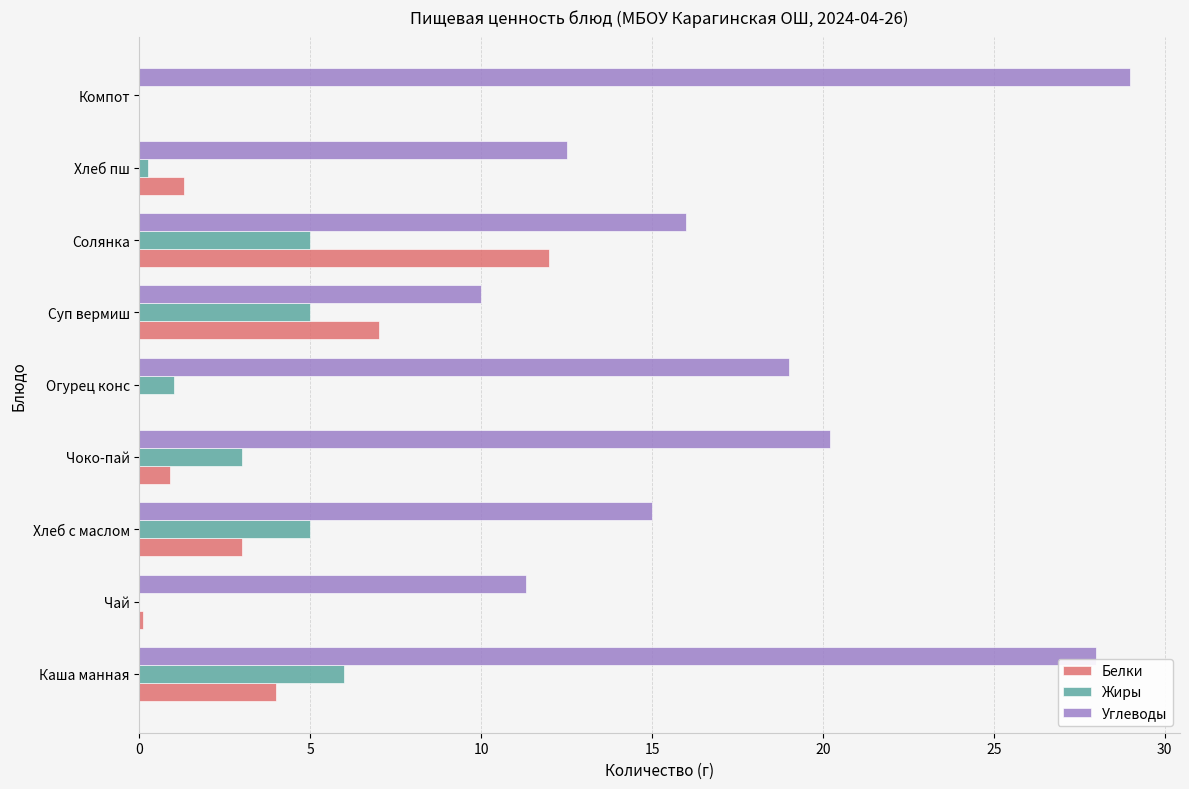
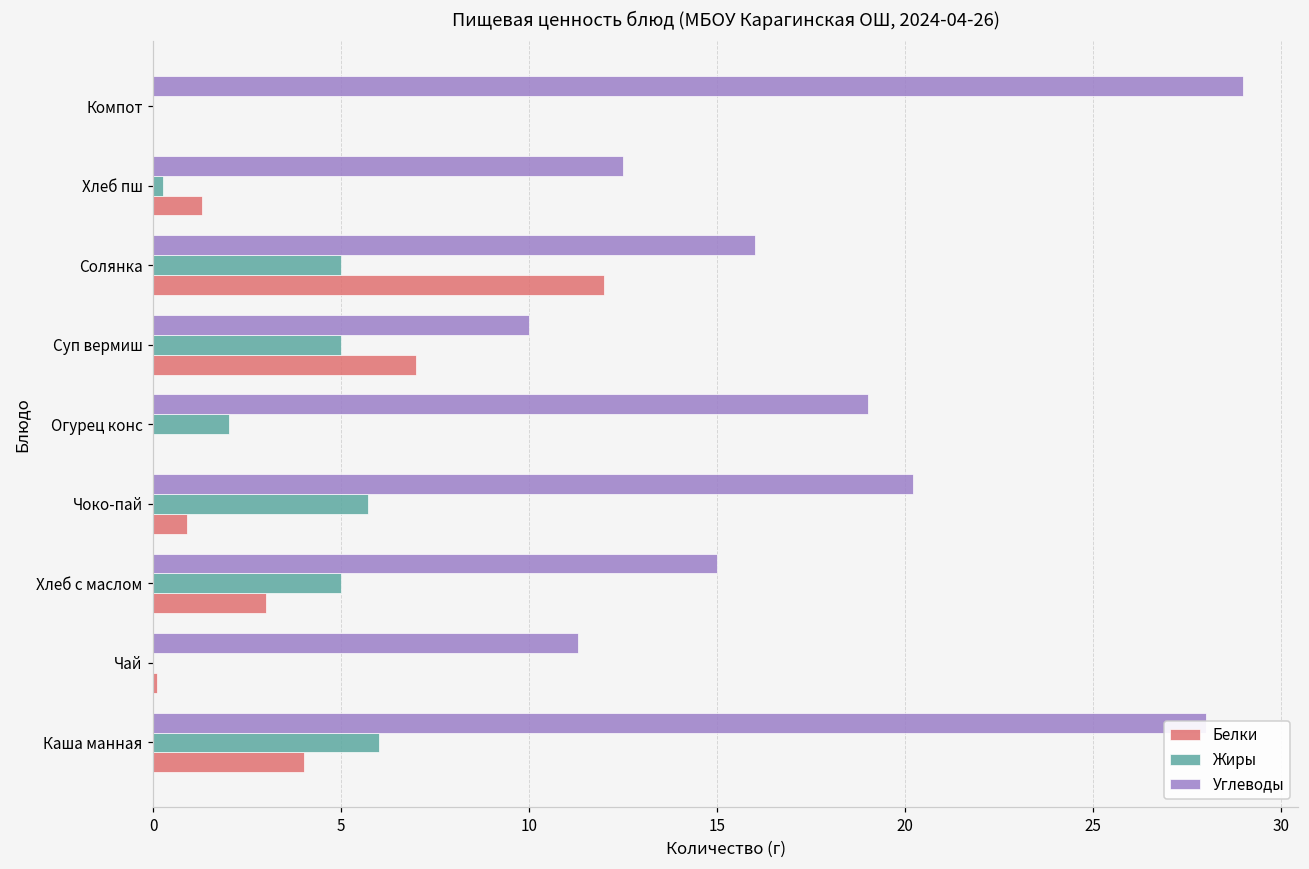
  {
    "Белки": {
      "Компот": 0.0,
      "Хлеб пш": 1.3,
      "Солянка": 12.0,
      "Суп вермиш": 7.0,
      "Огурец конс": 0.0,
      "Чоко-пай": 0.9,
      "Хлеб с маслом": 3.0,
      "Чай": 0.1,
      "Каша манная": 4.0
    },
    "Жиры": {
      "Компот": 0.0,
      "Хлеб пш": 0.3,
      "Солянка": 5.0,
      "Суп вермиш": 5.0,
-     "Огурец конс": 1,
-     "Чоко-пай": 3.0,
+     "Огурец конс": 2,
+     "Чоко-пай": 5.7,
      "Хлеб с маслом": 5.0,
      "Чай": 0.0,
      "Каша манная": 6.0
    },
    "Углеводы": {
      "Компот": 29.0,
      "Хлеб пш": 12.5,
      "Солянка": 16.0,
      "Суп вермиш": 10.0,
      "Огурец конс": 19.0,
      "Чоко-пай": 20.2,
      "Хлеб с маслом": 15.0,
      "Чай": 11.3,
      "Каша манная": 28.0
    }
  }
